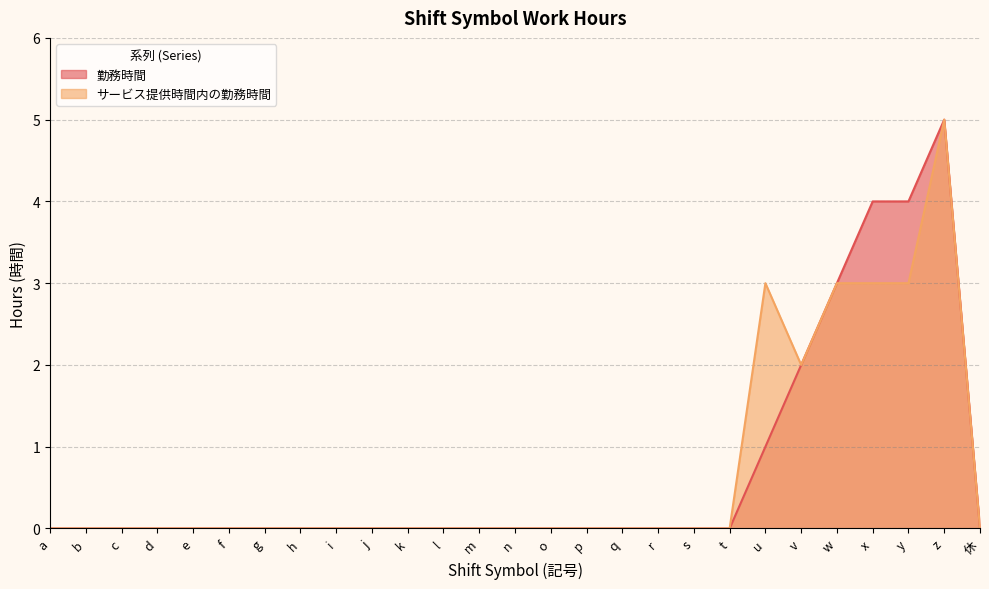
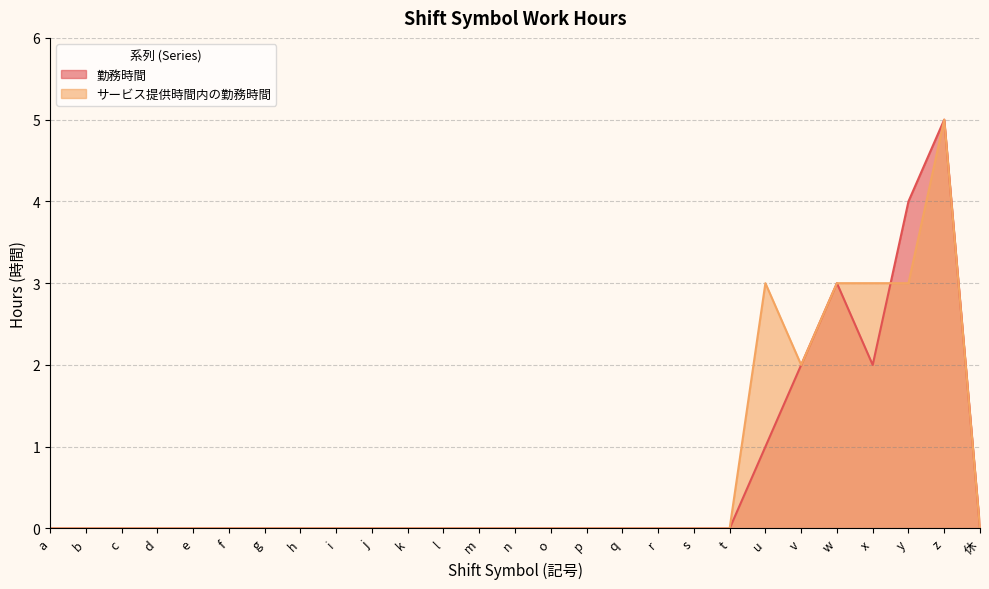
  {
    "勤務時間": {
      "u": 1,
-     "x": 4,
+     "x": 2,
      "y": 4
    },
    "サービス提供時間内の勤務時間": {
      "u": 3,
      "x": 3,
      "y": 3
    }
  }
